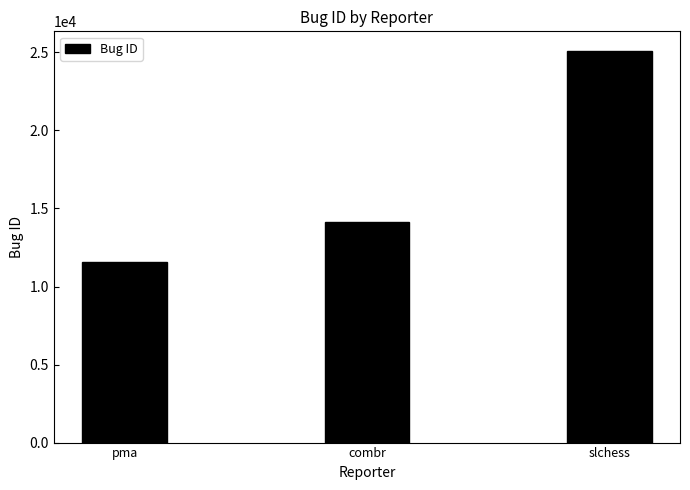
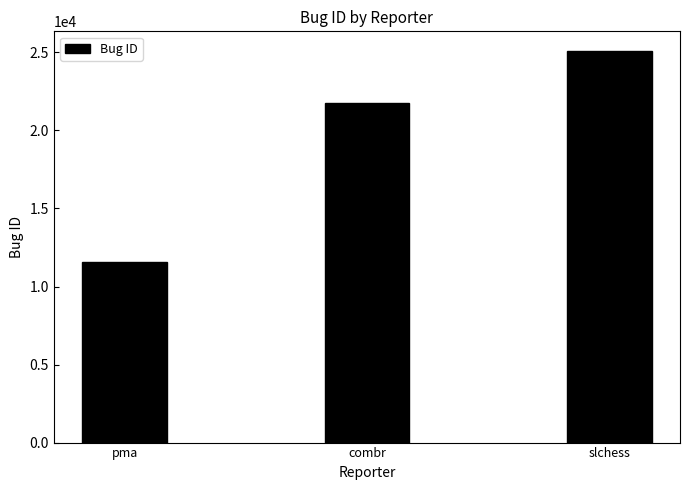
  {
    "pma": 11600,
-   "combr": 14200,
+   "combr": 21800,
    "slchess": 25100
  }
